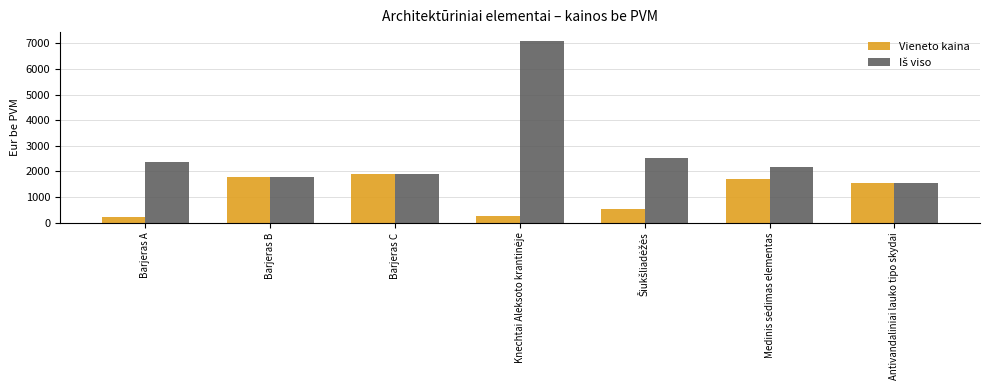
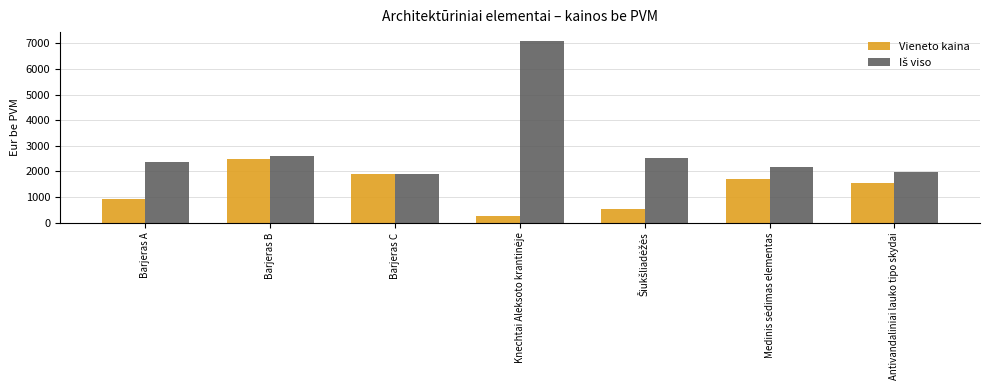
  {
    "Vieneto kaina": {
-     "Barjeras A": 200,
-     "Barjeras B": 1800,
+     "Barjeras A": 900,
+     "Barjeras B": 2500,
      "Barjeras C": 1900,
      "Knechtai Aleksoto krantinėje": 300,
      "Šiukšliadėžės": 500,
      "Medinis sėdimas elementas": 1700,
      "Antivandaliniai lauko tipo skydai": 1600
    },
    "Iš viso": {
      "Barjeras A": 2400,
-     "Barjeras B": 1800,
+     "Barjeras B": 2600,
      "Barjeras C": 1900,
      "Knechtai Aleksoto krantinėje": 7100,
      "Šiukšliadėžės": 2500,
      "Medinis sėdimas elementas": 2200,
-     "Antivandaliniai lauko tipo skydai": 1600
+     "Antivandaliniai lauko tipo skydai": 2000
    }
  }
